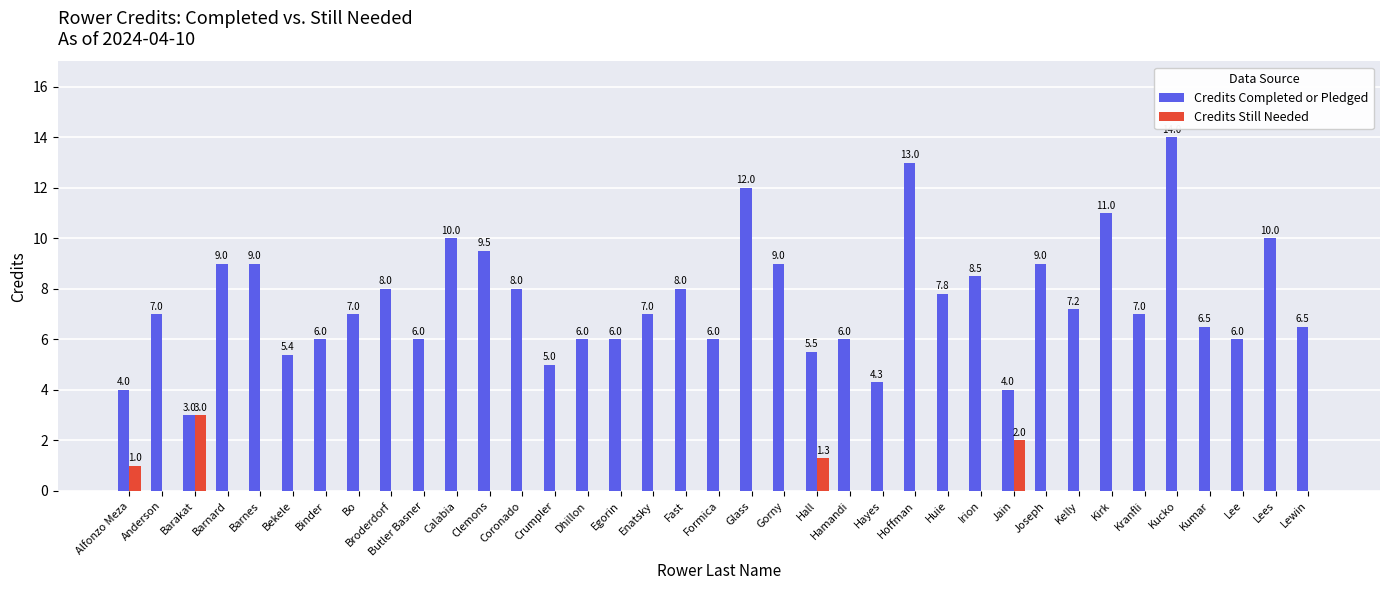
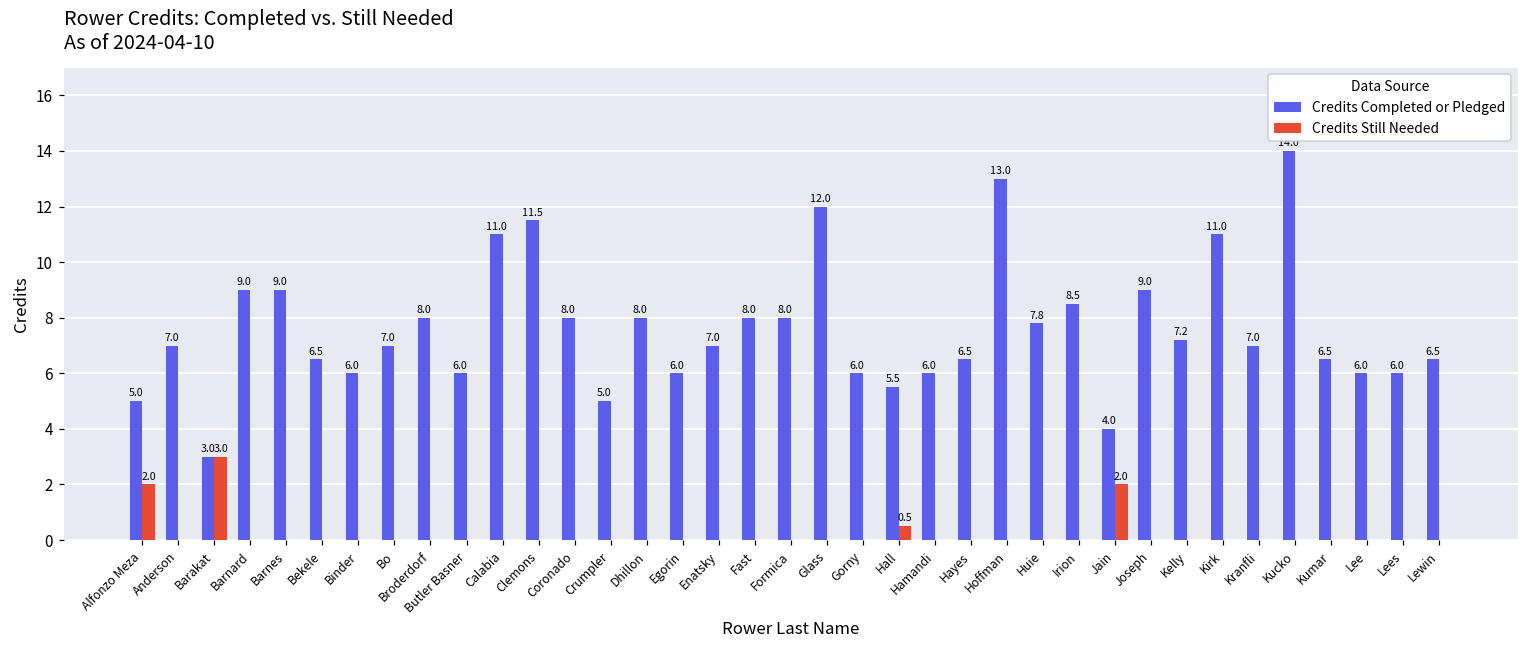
  {
    "Credits Completed or Pledged": {
-     "Alfonzo Meza": 4.0,
+     "Alfonzo Meza": 5.0,
      "Anderson": 7.0,
      "Barnard": 9.0,
      "Barnes": 9.0,
-     "Bekele": 5.4,
+     "Bekele": 6.5,
      "Binder": 6.0,
      "Bo": 7.0,
      "Broderdorf": 8.0,
      "Butler Basner": 6.0,
-     "Calabia": 10.0,
-     "Clemons": 9.5,
+     "Calabia": 11.0,
+     "Clemons": 11.5,
      "Coronado": 8.0,
      "Crumpler": 5.0,
-     "Dhillon": 6.0,
+     "Dhillon": 8.0,
      "Egorin": 6.0,
      "Enatsky": 7.0,
      "Fast": 8.0,
-     "Formica": 6.0,
+     "Formica": 8.0,
      "Glass": 12.0,
-     "Gorny": 9.0,
+     "Gorny": 6.0,
      "Hall": 5.5,
      "Hamandi": 6.0,
-     "Hayes": 4.3,
+     "Hayes": 6.5,
      "Hoffman": 13.0,
      "Huie": 7.8,
      "Irion": 8.5,
      "Jain": 4.0,
      "Joseph": 9.0,
      "Kelly": 7.2,
      "Kirk": 11.0,
      "Kranfli": 7.0,
      "Kumar": 6.5,
      "Lee": 6.0,
-     "Lees": 10.0,
+     "Lees": 6.0,
      "Lewin": 6.5
    },
    "Credits Still Needed": {
-     "Alfonzo Meza": 1.0,
-     "Hall": 1.3,
+     "Alfonzo Meza": 2.0,
+     "Hall": 0.5,
      "Jain": 2.0
    }
  }
